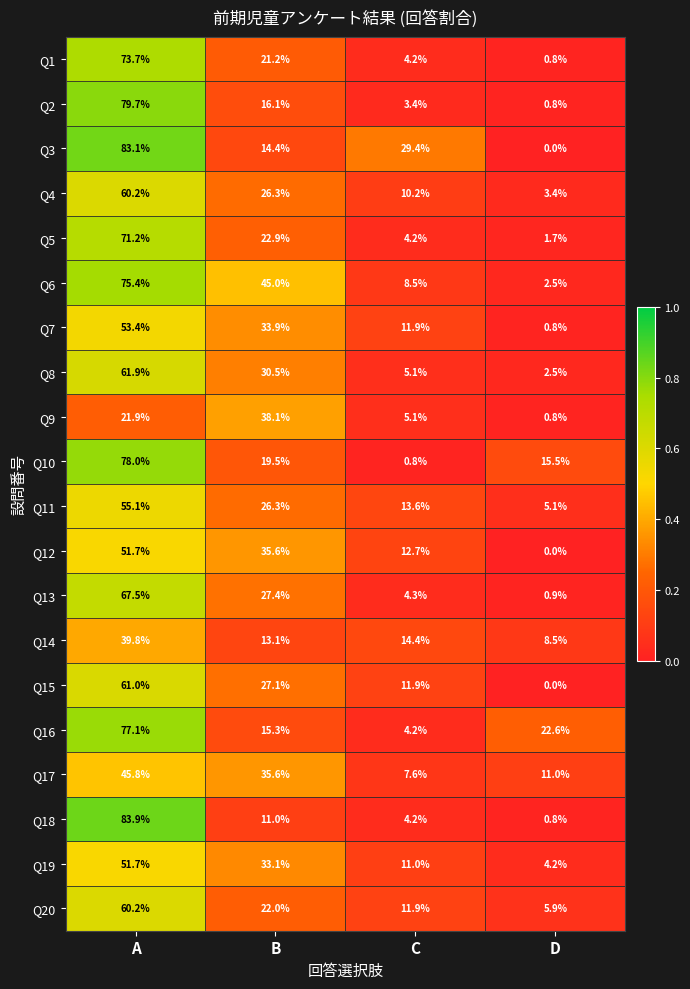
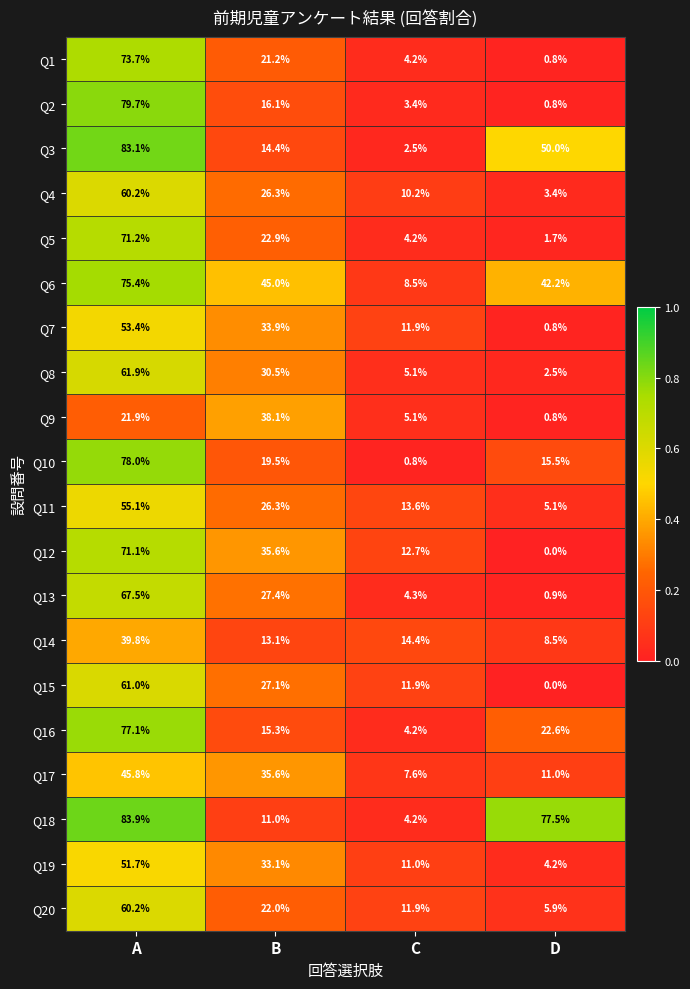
  {
    "Q1": {
      "A": "73.7%",
      "B": "21.2%",
      "C": "4.2%",
      "D": "0.8%"
    },
    "Q2": {
      "A": "79.7%",
      "B": "16.1%",
      "C": "3.4%",
      "D": "0.8%"
    },
    "Q3": {
      "A": "83.1%",
      "B": "14.4%",
-     "C": "29.4%",
-     "D": "0.0%"
+     "C": "2.5%",
+     "D": "50.0%"
    },
    "Q4": {
      "A": "60.2%",
      "B": "26.3%",
      "C": "10.2%",
      "D": "3.4%"
    },
    "Q5": {
      "A": "71.2%",
      "B": "22.9%",
      "C": "4.2%",
      "D": "1.7%"
    },
    "Q6": {
      "A": "75.4%",
      "B": "45.0%",
      "C": "8.5%",
-     "D": "2.5%"
+     "D": "42.2%"
    },
    "Q7": {
      "A": "53.4%",
      "B": "33.9%",
      "C": "11.9%",
      "D": "0.8%"
    },
    "Q8": {
      "A": "61.9%",
      "B": "30.5%",
      "C": "5.1%",
      "D": "2.5%"
    },
    "Q9": {
      "A": "21.9%",
      "B": "38.1%",
      "C": "5.1%",
      "D": "0.8%"
    },
    "Q10": {
      "A": "78.0%",
      "B": "19.5%",
      "C": "0.8%",
      "D": "15.5%"
    },
    "Q11": {
      "A": "55.1%",
      "B": "26.3%",
      "C": "13.6%",
      "D": "5.1%"
    },
    "Q12": {
-     "A": "51.7%",
+     "A": "71.1%",
      "B": "35.6%",
      "C": "12.7%",
      "D": "0.0%"
    },
    "Q13": {
      "A": "67.5%",
      "B": "27.4%",
      "C": "4.3%",
      "D": "0.9%"
    },
    "Q14": {
      "A": "39.8%",
      "B": "13.1%",
      "C": "14.4%",
      "D": "8.5%"
    },
    "Q15": {
      "A": "61.0%",
      "B": "27.1%",
      "C": "11.9%",
      "D": "0.0%"
    },
    "Q16": {
      "A": "77.1%",
      "B": "15.3%",
      "C": "4.2%",
      "D": "22.6%"
    },
    "Q17": {
      "A": "45.8%",
      "B": "35.6%",
      "C": "7.6%",
      "D": "11.0%"
    },
    "Q18": {
      "A": "83.9%",
      "B": "11.0%",
      "C": "4.2%",
-     "D": "0.8%"
+     "D": "77.5%"
    },
    "Q19": {
      "A": "51.7%",
      "B": "33.1%",
      "C": "11.0%",
      "D": "4.2%"
    },
    "Q20": {
      "A": "60.2%",
      "B": "22.0%",
      "C": "11.9%",
      "D": "5.9%"
    }
  }
